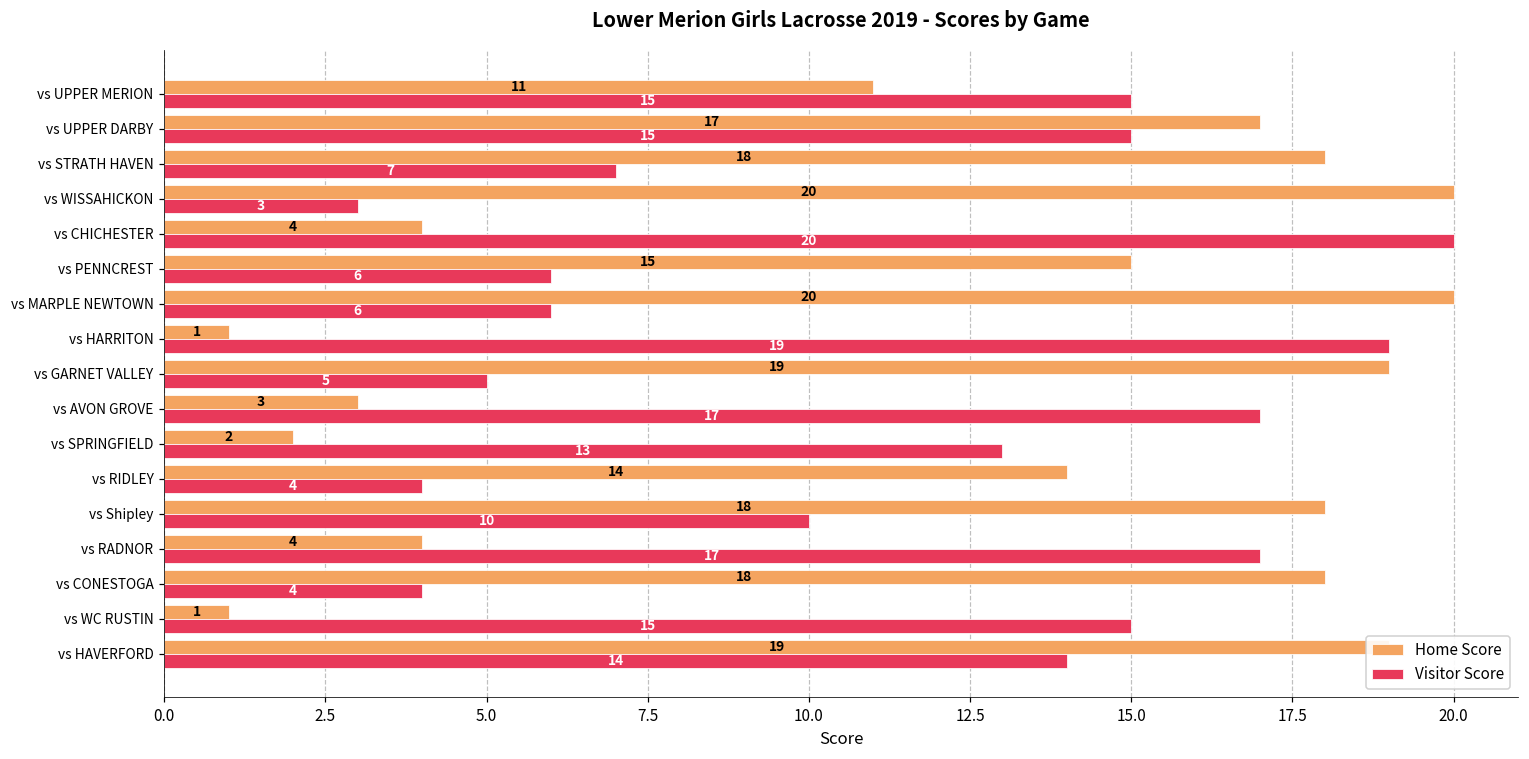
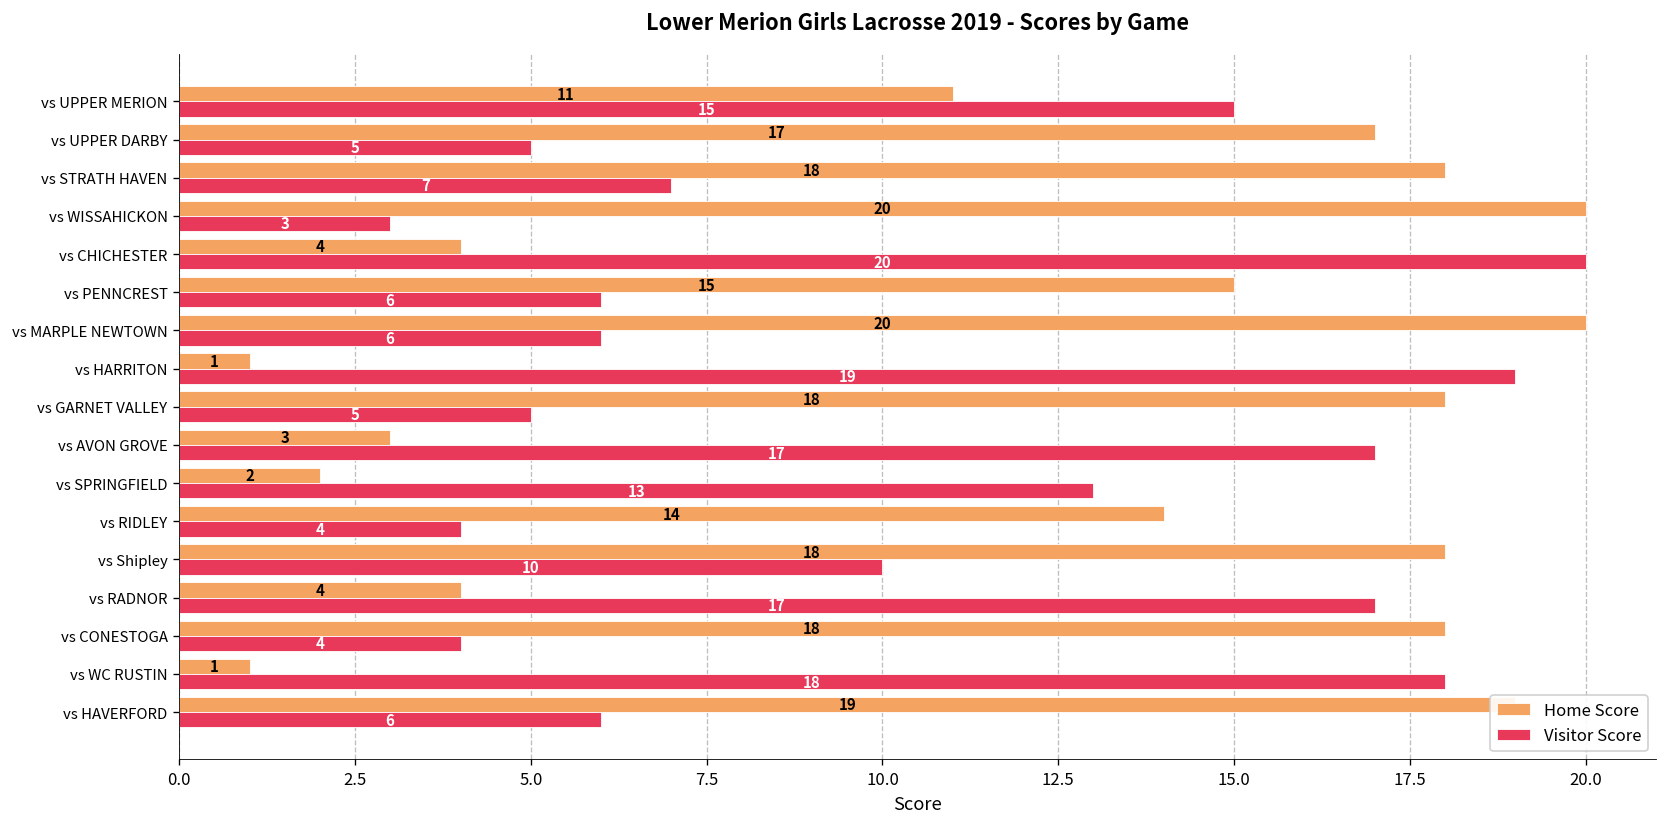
  {
    "Home Score": {
      "vs UPPER MERION": 11,
      "vs UPPER DARBY": 17,
      "vs STRATH HAVEN": 18,
      "vs WISSAHICKON": 20,
      "vs CHICHESTER": 4,
      "vs PENNCREST": 15,
      "vs MARPLE NEWTOWN": 20,
      "vs HARRITON": 1,
-     "vs GARNET VALLEY": 19,
+     "vs GARNET VALLEY": 18,
      "vs AVON GROVE": 3,
      "vs SPRINGFIELD": 2,
      "vs RIDLEY": 14,
      "vs Shipley": 18,
      "vs RADNOR": 4,
      "vs CONESTOGA": 18,
      "vs WC RUSTIN": 1
    },
    "Visitor Score": {
      "vs UPPER MERION": 15,
-     "vs UPPER DARBY": 15,
+     "vs UPPER DARBY": 5,
      "vs STRATH HAVEN": 7,
      "vs WISSAHICKON": 3,
      "vs CHICHESTER": 20,
      "vs PENNCREST": 6,
      "vs MARPLE NEWTOWN": 6,
      "vs HARRITON": 19,
      "vs GARNET VALLEY": 5,
      "vs AVON GROVE": 17,
      "vs SPRINGFIELD": 13,
      "vs RIDLEY": 4,
      "vs Shipley": 10,
      "vs RADNOR": 17,
      "vs CONESTOGA": 4,
-     "vs WC RUSTIN": 15,
-     "vs HAVERFORD": 14
+     "vs WC RUSTIN": 18,
+     "vs HAVERFORD": 6
    }
  }
